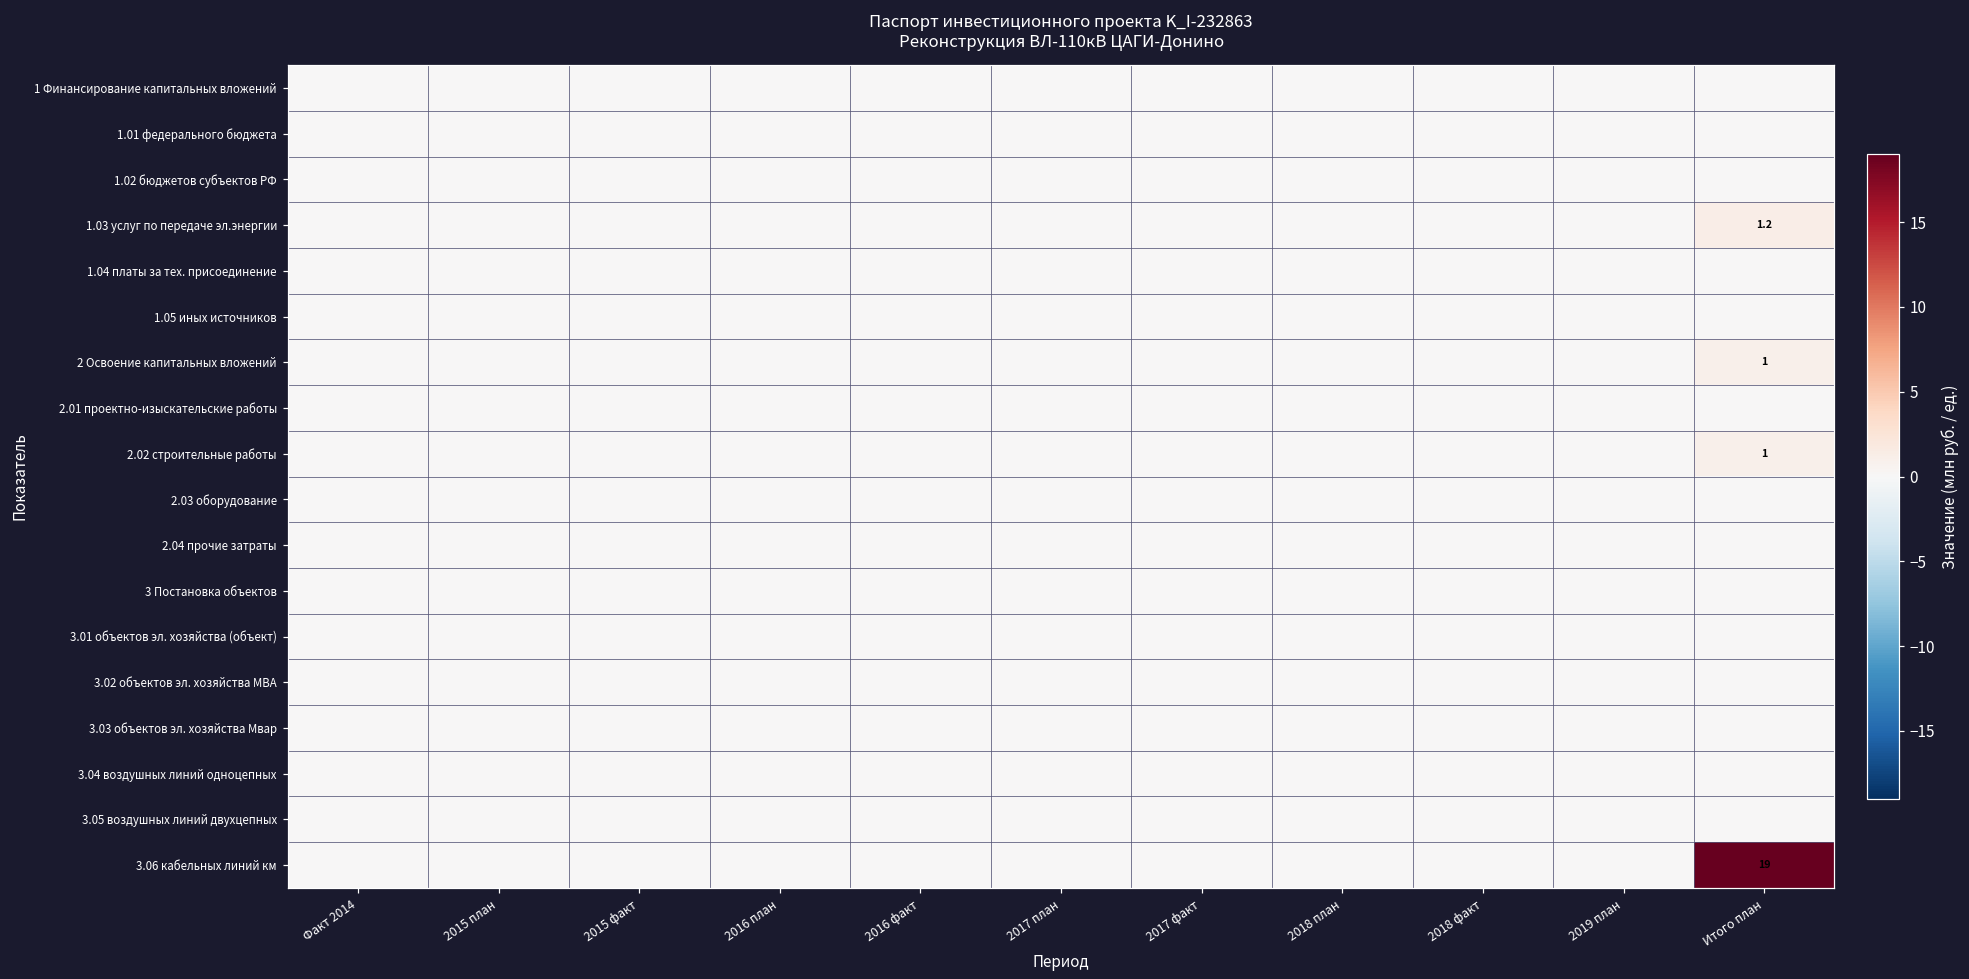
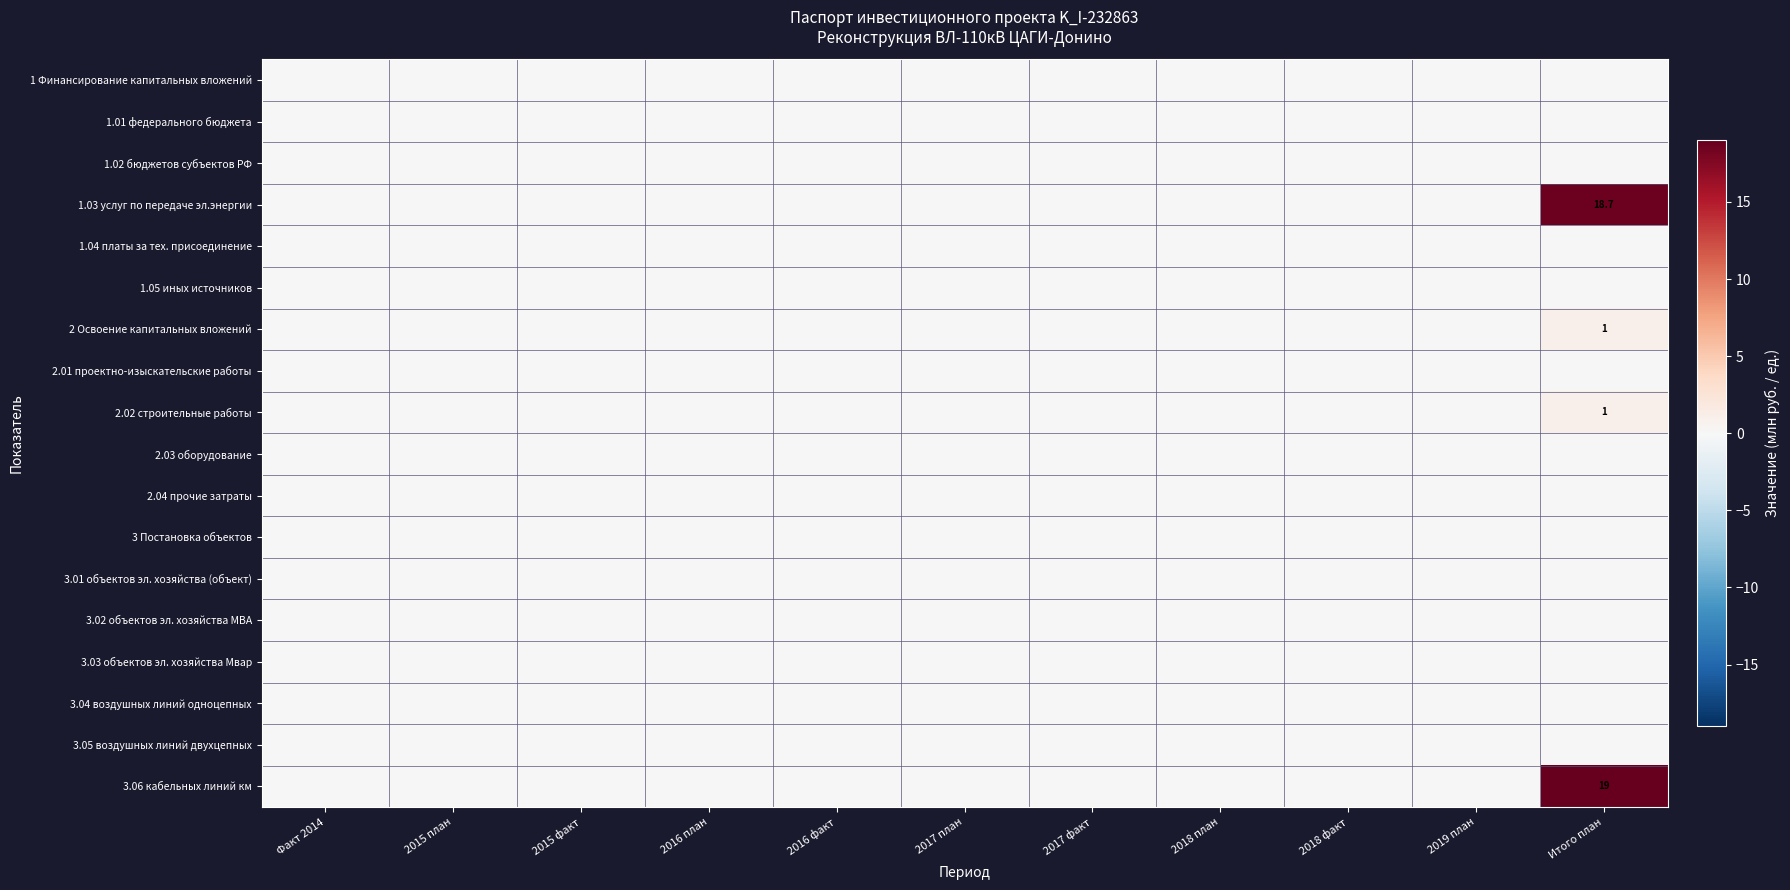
  {
    "1.03 услуг по передаче эл.энергии": {
-     "Итого план": 1.2
+     "Итого план": 18.7
    },
    "2 Освоение капитальных вложений": {
      "Итого план": 1
    },
    "2.02 строительные работы": {
      "Итого план": 1
    },
    "3.06 кабельных линий км": {
      "Итого план": 19
    }
  }
